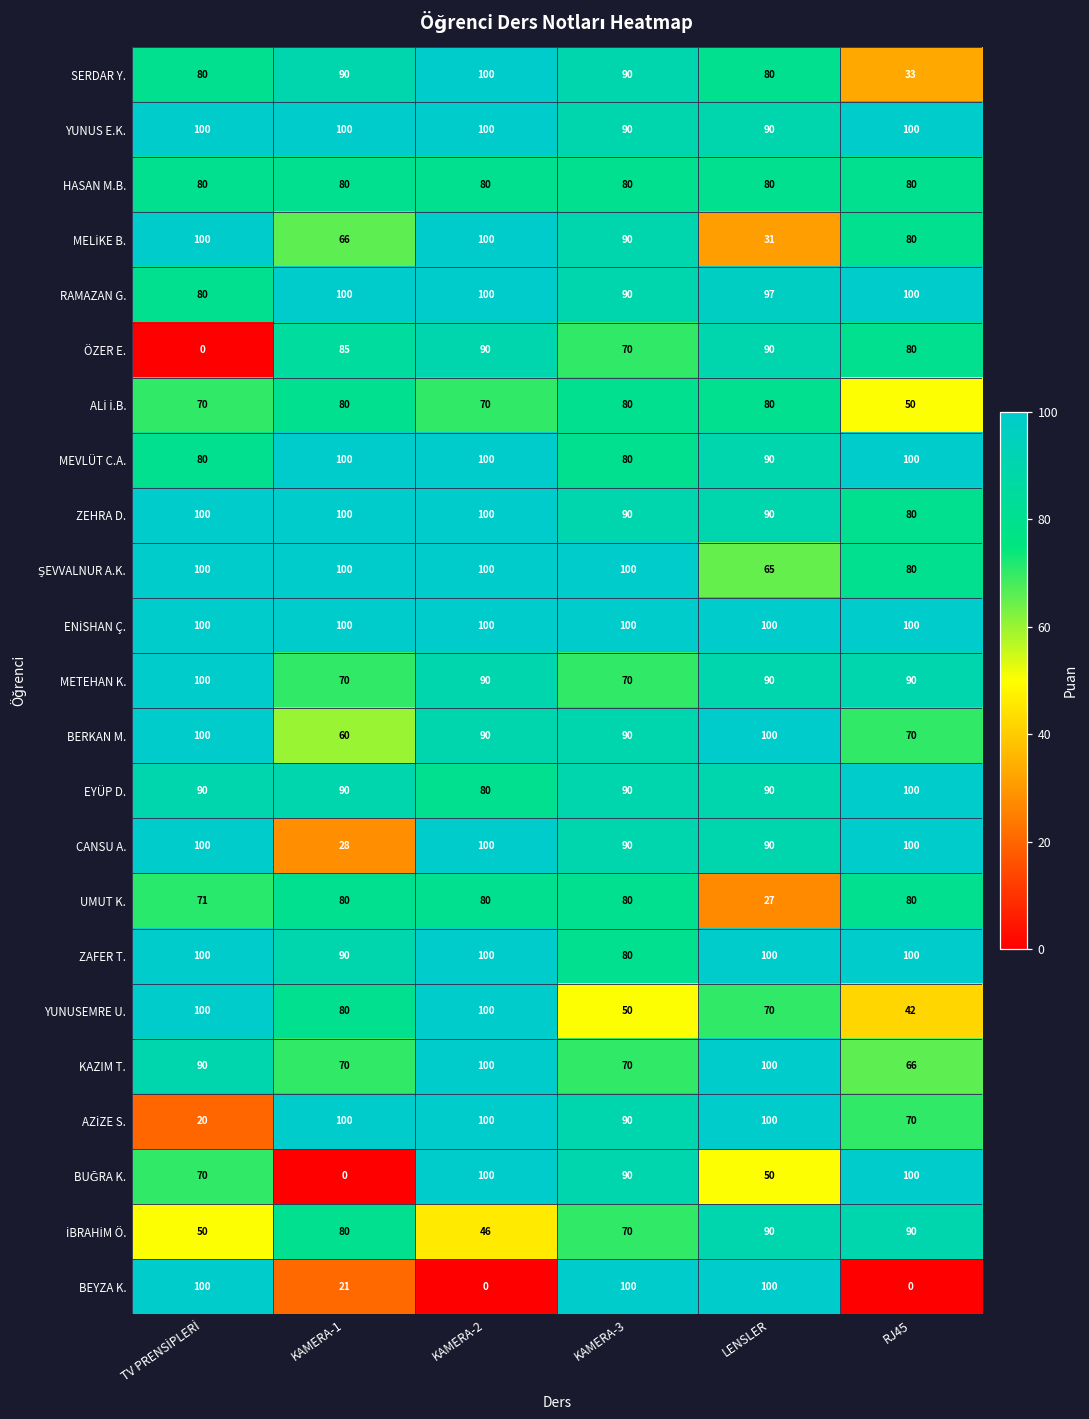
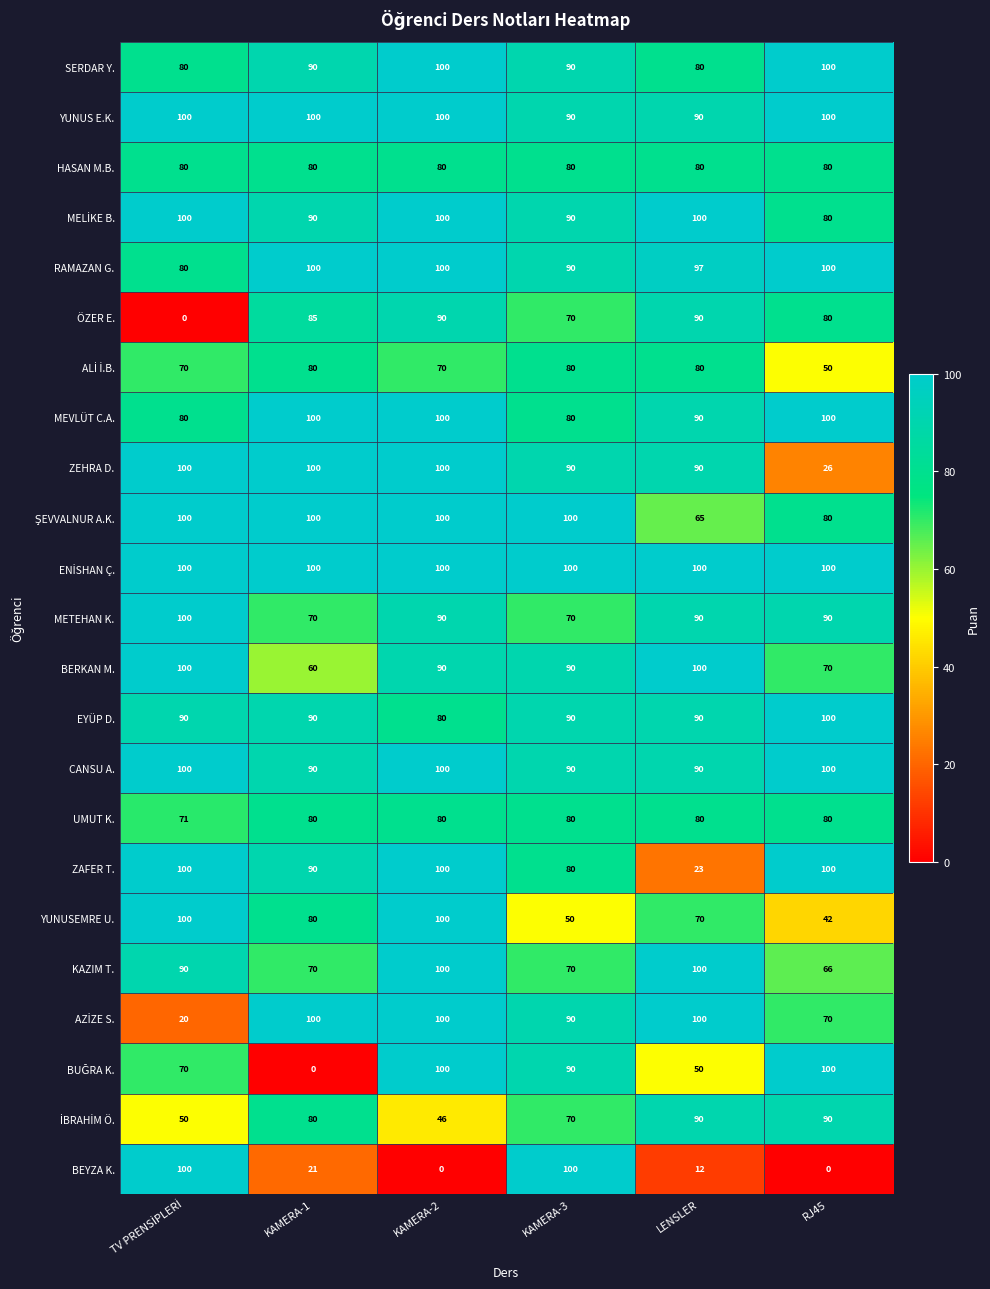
  {
    "SERDAR Y.": {
      "TV PRENSİPLERİ": 80,
      "KAMERA-1": 90,
      "KAMERA-2": 100,
      "KAMERA-3": 90,
      "LENSLER": 80,
-     "RJ45": 33
+     "RJ45": 100
    },
    "YUNUS E.K.": {
      "TV PRENSİPLERİ": 100,
      "KAMERA-1": 100,
      "KAMERA-2": 100,
      "KAMERA-3": 90,
      "LENSLER": 90,
      "RJ45": 100
    },
    "HASAN M.B.": {
      "TV PRENSİPLERİ": 80,
      "KAMERA-1": 80,
      "KAMERA-2": 80,
      "KAMERA-3": 80,
      "LENSLER": 80,
      "RJ45": 80
    },
    "MELİKE B.": {
      "TV PRENSİPLERİ": 100,
-     "KAMERA-1": 66,
+     "KAMERA-1": 90,
      "KAMERA-2": 100,
      "KAMERA-3": 90,
-     "LENSLER": 31,
+     "LENSLER": 100,
      "RJ45": 80
    },
    "RAMAZAN G.": {
      "TV PRENSİPLERİ": 80,
      "KAMERA-1": 100,
      "KAMERA-2": 100,
      "KAMERA-3": 90,
      "LENSLER": 97,
      "RJ45": 100
    },
    "ÖZER E.": {
      "TV PRENSİPLERİ": 0,
      "KAMERA-1": 85,
      "KAMERA-2": 90,
      "KAMERA-3": 70,
      "LENSLER": 90,
      "RJ45": 80
    },
    "ALİ İ.B.": {
      "TV PRENSİPLERİ": 70,
      "KAMERA-1": 80,
      "KAMERA-2": 70,
      "KAMERA-3": 80,
      "LENSLER": 80,
      "RJ45": 50
    },
    "MEVLÜT C.A.": {
      "TV PRENSİPLERİ": 80,
      "KAMERA-1": 100,
      "KAMERA-2": 100,
      "KAMERA-3": 80,
      "LENSLER": 90,
      "RJ45": 100
    },
    "ZEHRA D.": {
      "TV PRENSİPLERİ": 100,
      "KAMERA-1": 100,
      "KAMERA-2": 100,
      "KAMERA-3": 90,
      "LENSLER": 90,
-     "RJ45": 80
+     "RJ45": 26
    },
    "ŞEVVALNUR A.K.": {
      "TV PRENSİPLERİ": 100,
      "KAMERA-1": 100,
      "KAMERA-2": 100,
      "KAMERA-3": 100,
      "LENSLER": 65,
      "RJ45": 80
    },
    "ENİSHAN Ç.": {
      "TV PRENSİPLERİ": 100,
      "KAMERA-1": 100,
      "KAMERA-2": 100,
      "KAMERA-3": 100,
      "LENSLER": 100,
      "RJ45": 100
    },
    "METEHAN K.": {
      "TV PRENSİPLERİ": 100,
      "KAMERA-1": 70,
      "KAMERA-2": 90,
      "KAMERA-3": 70,
      "LENSLER": 90,
      "RJ45": 90
    },
    "BERKAN M.": {
      "TV PRENSİPLERİ": 100,
      "KAMERA-1": 60,
      "KAMERA-2": 90,
      "KAMERA-3": 90,
      "LENSLER": 100,
      "RJ45": 70
    },
    "EYÜP D.": {
      "TV PRENSİPLERİ": 90,
      "KAMERA-1": 90,
      "KAMERA-2": 80,
      "KAMERA-3": 90,
      "LENSLER": 90,
      "RJ45": 100
    },
    "CANSU A.": {
      "TV PRENSİPLERİ": 100,
-     "KAMERA-1": 28,
+     "KAMERA-1": 90,
      "KAMERA-2": 100,
      "KAMERA-3": 90,
      "LENSLER": 90,
      "RJ45": 100
    },
    "UMUT K.": {
      "TV PRENSİPLERİ": 71,
      "KAMERA-1": 80,
      "KAMERA-2": 80,
      "KAMERA-3": 80,
-     "LENSLER": 27,
+     "LENSLER": 80,
      "RJ45": 80
    },
    "ZAFER T.": {
      "TV PRENSİPLERİ": 100,
      "KAMERA-1": 90,
      "KAMERA-2": 100,
      "KAMERA-3": 80,
-     "LENSLER": 100,
+     "LENSLER": 23,
      "RJ45": 100
    },
    "YUNUSEMRE U.": {
      "TV PRENSİPLERİ": 100,
      "KAMERA-1": 80,
      "KAMERA-2": 100,
      "KAMERA-3": 50,
      "LENSLER": 70,
      "RJ45": 42
    },
    "KAZIM T.": {
      "TV PRENSİPLERİ": 90,
      "KAMERA-1": 70,
      "KAMERA-2": 100,
      "KAMERA-3": 70,
      "LENSLER": 100,
      "RJ45": 66
    },
    "AZİZE S.": {
      "TV PRENSİPLERİ": 20,
      "KAMERA-1": 100,
      "KAMERA-2": 100,
      "KAMERA-3": 90,
      "LENSLER": 100,
      "RJ45": 70
    },
    "BUĞRA K.": {
      "TV PRENSİPLERİ": 70,
      "KAMERA-1": 0,
      "KAMERA-2": 100,
      "KAMERA-3": 90,
      "LENSLER": 50,
      "RJ45": 100
    },
    "İBRAHİM Ö.": {
      "TV PRENSİPLERİ": 50,
      "KAMERA-1": 80,
      "KAMERA-2": 46,
      "KAMERA-3": 70,
      "LENSLER": 90,
      "RJ45": 90
    },
    "BEYZA K.": {
      "TV PRENSİPLERİ": 100,
      "KAMERA-1": 21,
      "KAMERA-2": 0,
      "KAMERA-3": 100,
-     "LENSLER": 100,
+     "LENSLER": 12,
      "RJ45": 0
    }
  }
